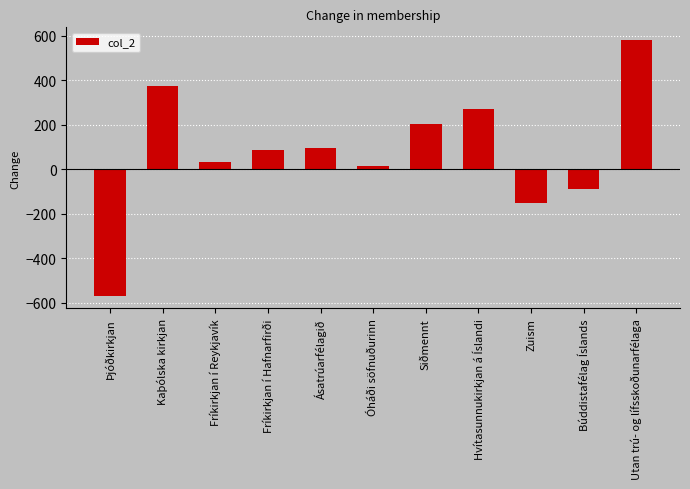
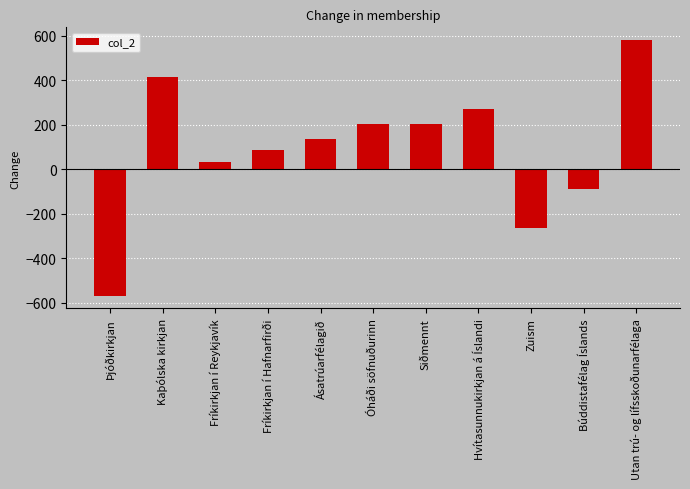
  {
    "Þjóðkirkjan": -570,
-   "Kaþólska kirkjan": 380,
+   "Kaþólska kirkjan": 410,
    "Fríkirkjan í Reykjavík": 30,
    "Fríkirkjan í Hafnarfirði": 90,
-   "Ásatrúarfélagið": 100,
-   "Óháði söfnuðurinn": 10,
+   "Ásatrúarfélagið": 140,
+   "Óháði söfnuðurinn": 200,
    "Siðmennt": 200,
    "Hvítasunnukirkjan á Íslandi": 270,
-   "Zuism": -150,
+   "Zuism": -260,
    "Búddistafélag Íslands": -90,
    "Utan trú- og lífsskoðunarfélaga": 580
  }
